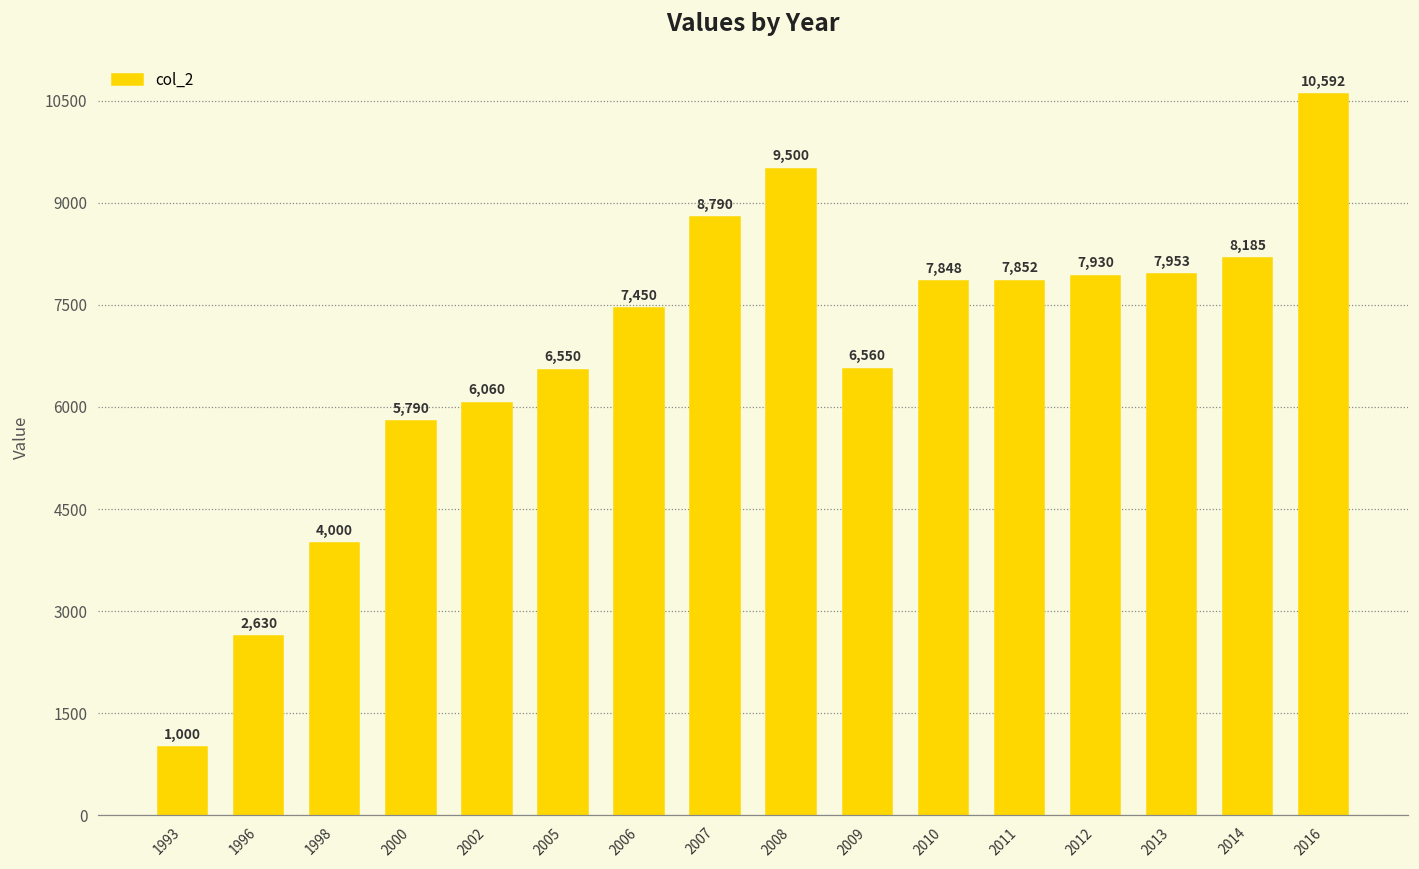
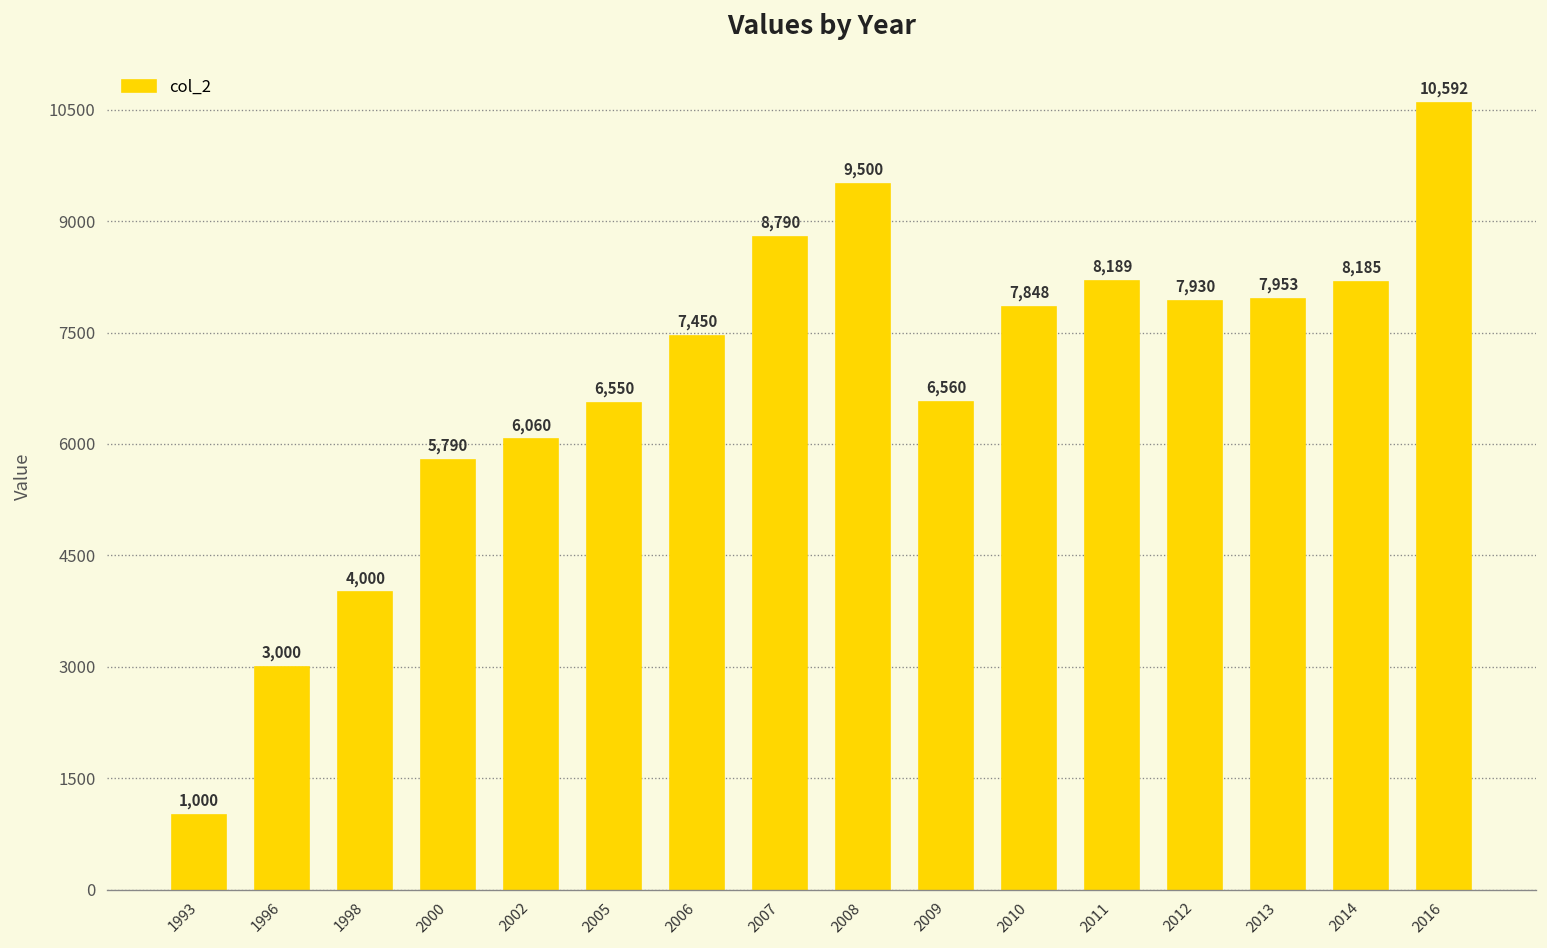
  {
    "1993": "1,000",
-   "1996": "2,630",
+   "1996": "3,000",
    "1998": "4,000",
    "2000": "5,790",
    "2002": "6,060",
    "2005": "6,550",
    "2006": "7,450",
    "2007": "8,790",
    "2008": "9,500",
    "2009": "6,560",
    "2010": "7,848",
-   "2011": "7,852",
+   "2011": "8,189",
    "2012": "7,930",
    "2013": "7,953",
    "2014": "8,185",
    "2016": "10,592"
  }
